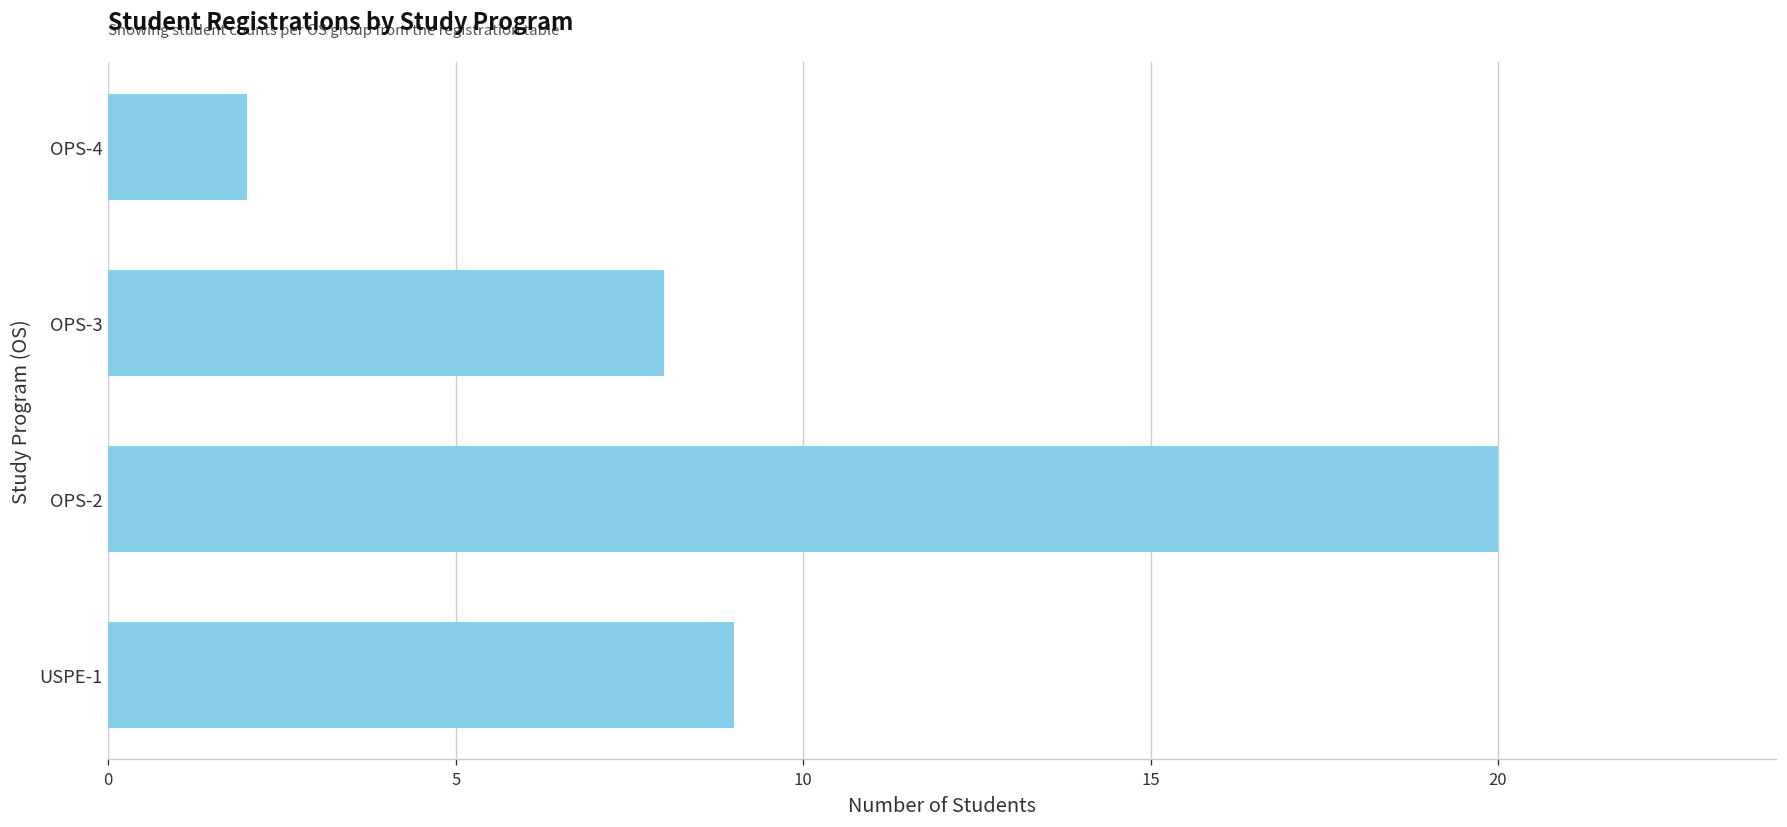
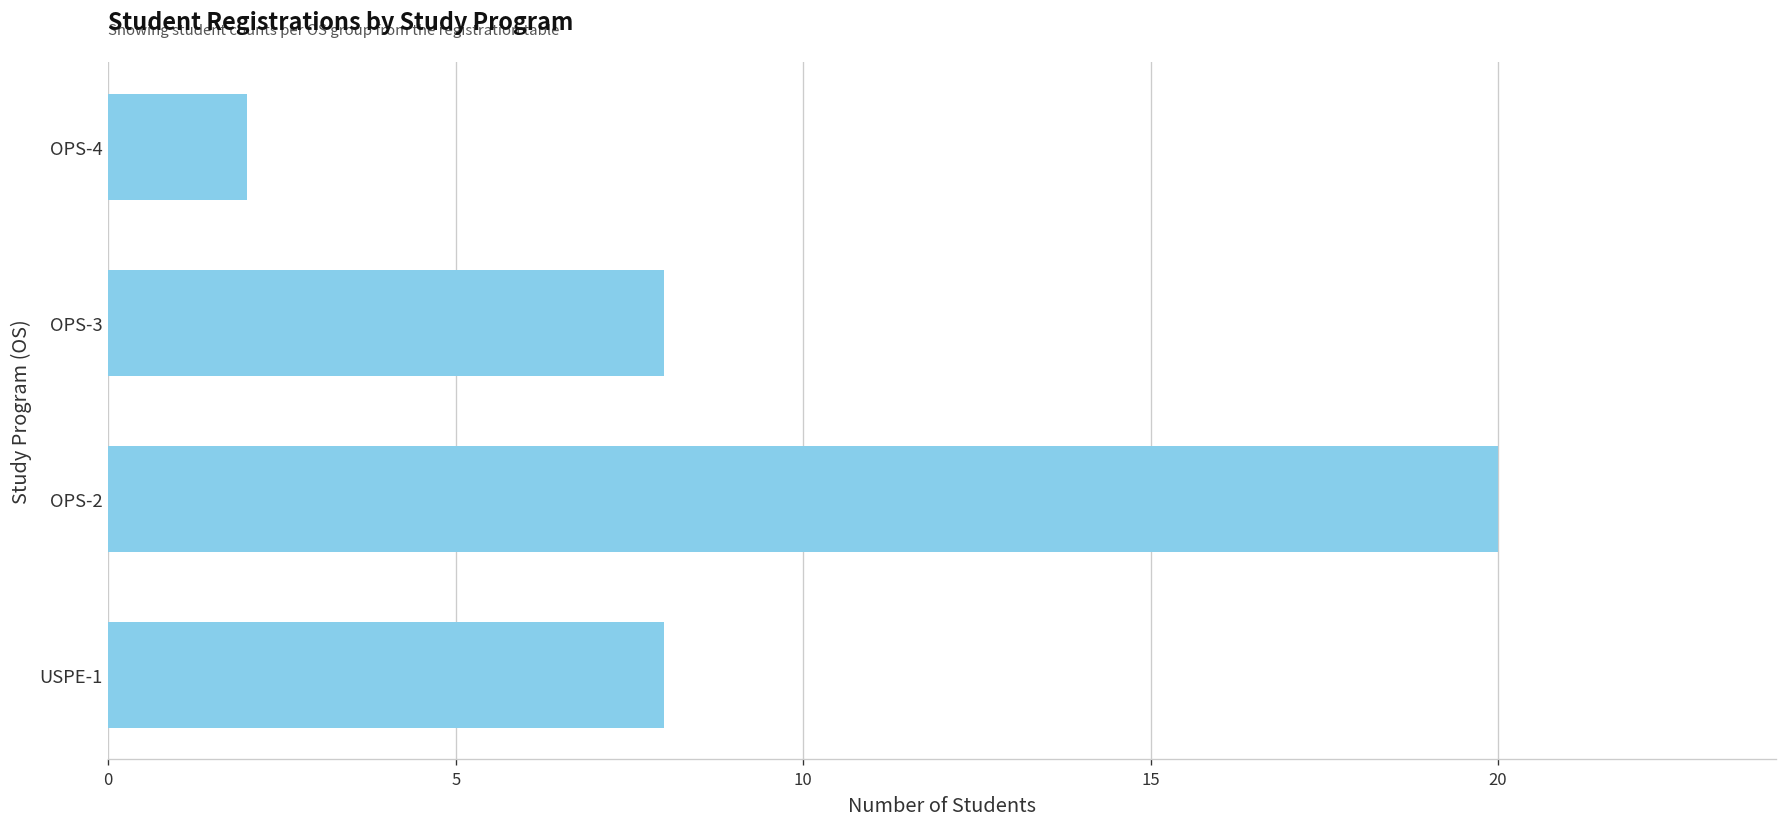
  {
    "OPS-4": 2,
    "OPS-3": 8,
    "OPS-2": 20,
-   "USPE-1": 9
+   "USPE-1": 8
  }
